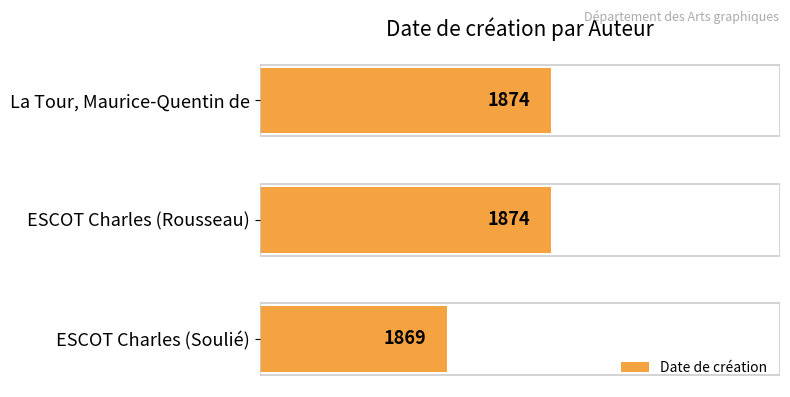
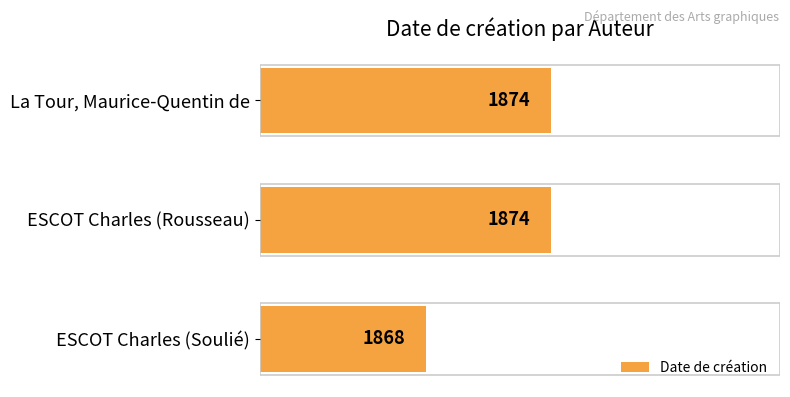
  {
    "La Tour, Maurice-Quentin de": 1874,
    "ESCOT Charles (Rousseau)": 1874,
-   "ESCOT Charles (Soulié)": 1869
+   "ESCOT Charles (Soulié)": 1868
  }
